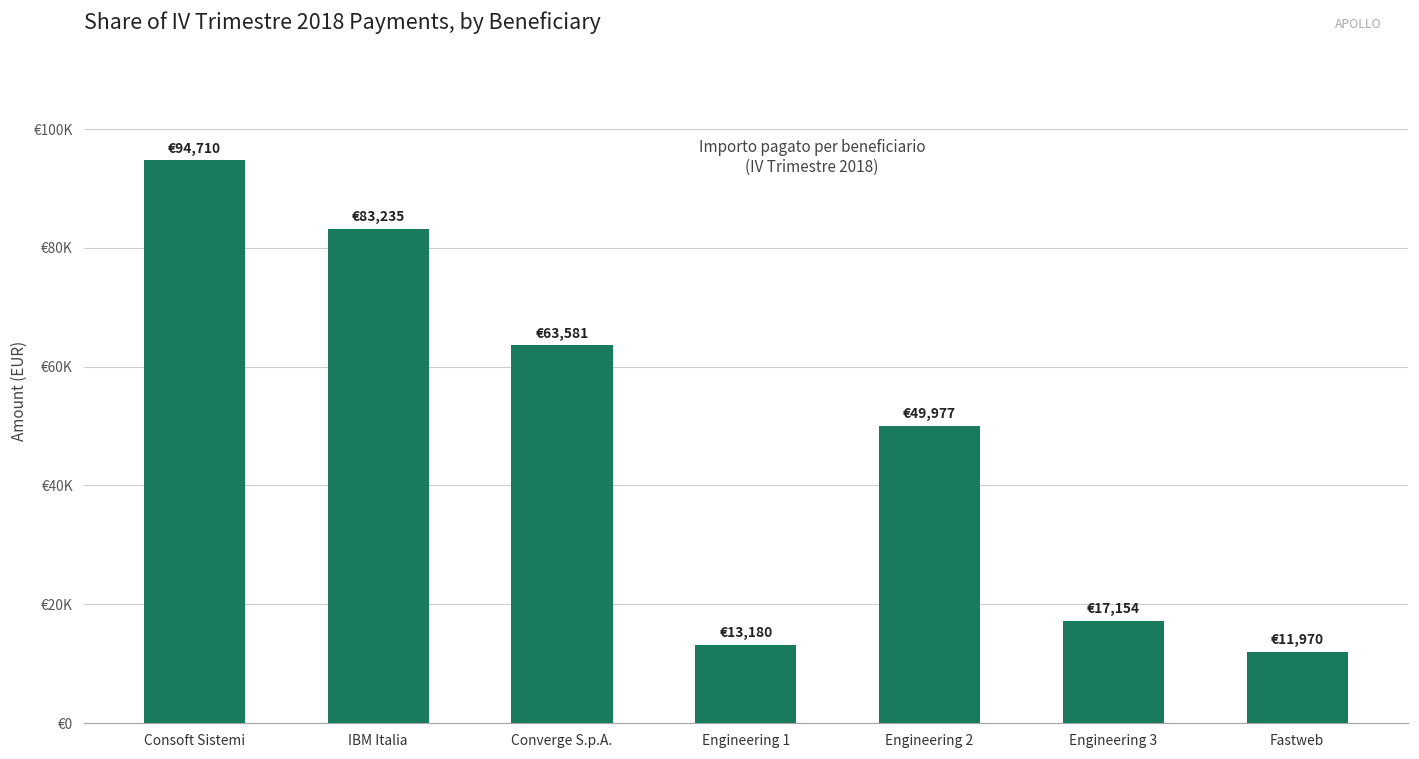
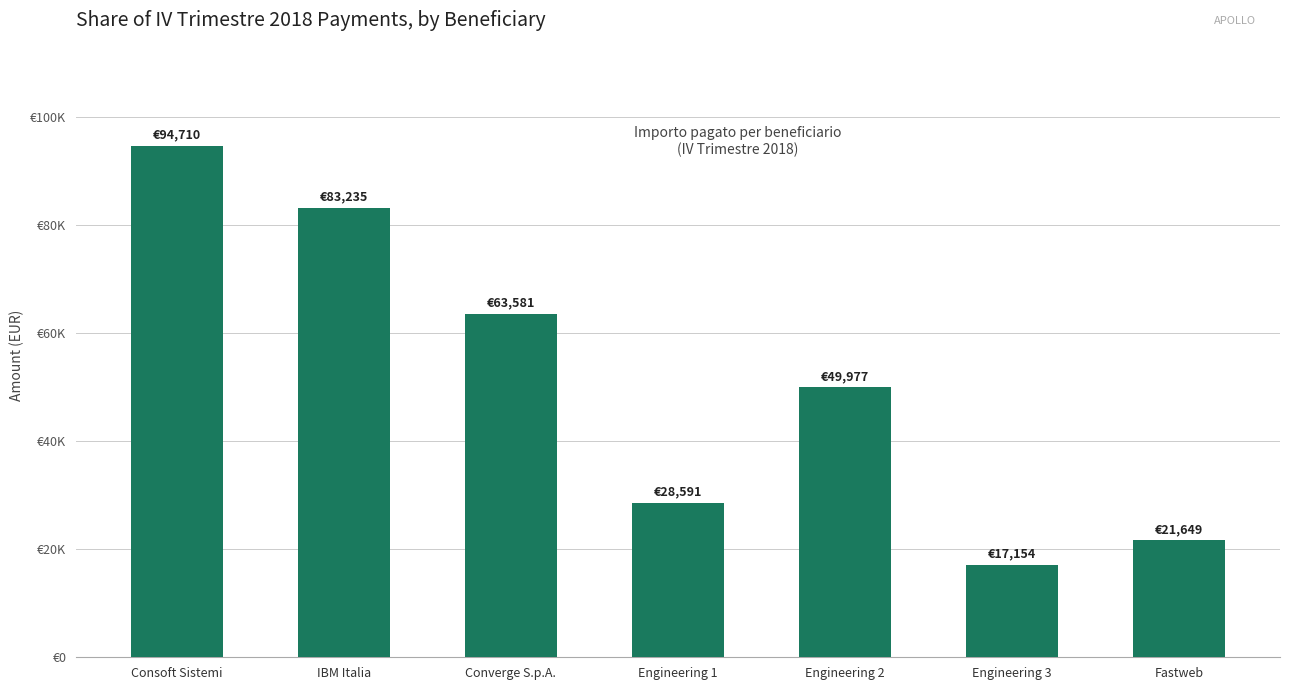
  {
    "Consoft Sistemi": "€94,710",
    "IBM Italia": "€83,235",
    "Converge S.p.A.": "€63,581",
-   "Engineering 1": "€13,180",
+   "Engineering 1": "€28,591",
    "Engineering 2": "€49,977",
    "Engineering 3": "€17,154",
-   "Fastweb": "€11,970"
+   "Fastweb": "€21,649"
  }
